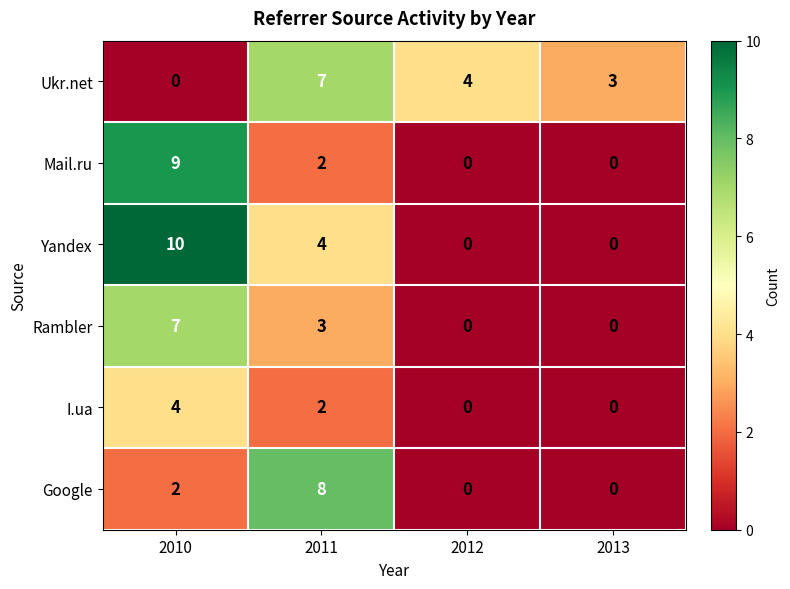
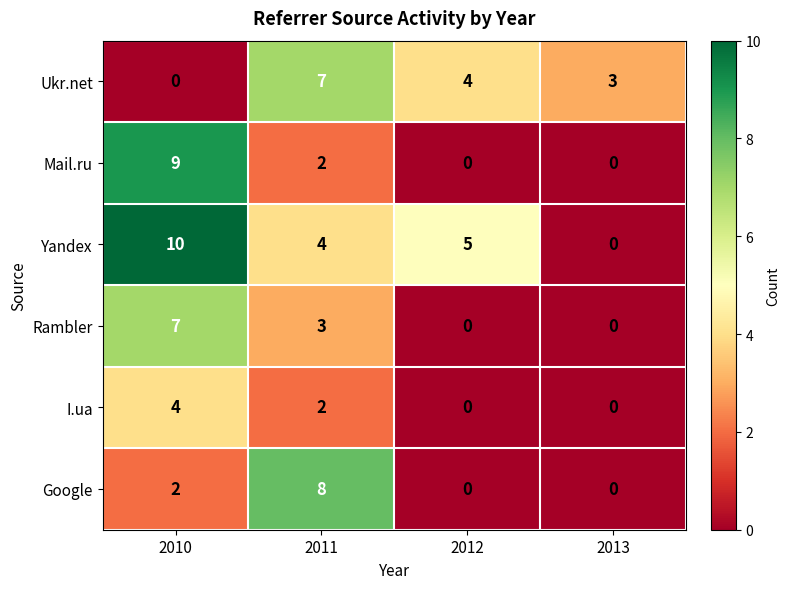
  {
    "Ukr.net": {
      "2010": 0,
      "2011": 7,
      "2012": 4,
      "2013": 3
    },
    "Mail.ru": {
      "2010": 9,
      "2011": 2,
      "2012": 0,
      "2013": 0
    },
    "Yandex": {
      "2010": 10,
      "2011": 4,
-     "2012": 0,
+     "2012": 5,
      "2013": 0
    },
    "Rambler": {
      "2010": 7,
      "2011": 3,
      "2012": 0,
      "2013": 0
    },
    "I.ua": {
      "2010": 4,
      "2011": 2,
      "2012": 0,
      "2013": 0
    },
    "Google": {
      "2010": 2,
      "2011": 8,
      "2012": 0,
      "2013": 0
    }
  }
